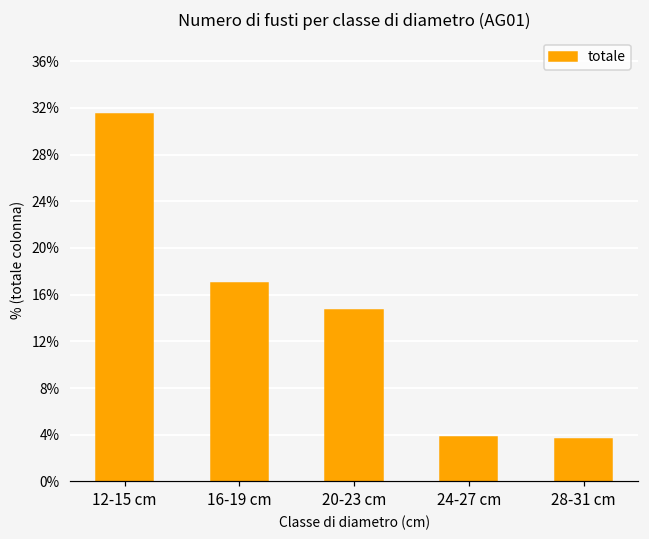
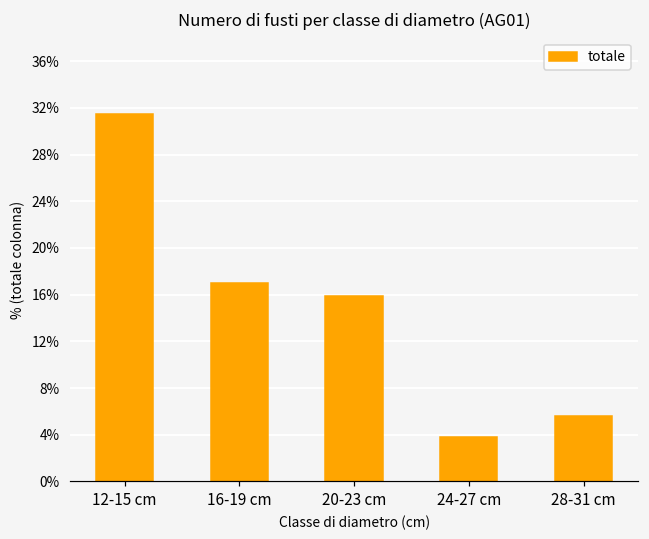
  {
    "12-15 cm": "31.5%",
    "16-19 cm": "17.0%",
-   "20-23 cm": "14.7%",
+   "20-23 cm": "15.9%",
    "24-27 cm": "3.8%",
-   "28-31 cm": "3.6%"
+   "28-31 cm": "5.6%"
  }
